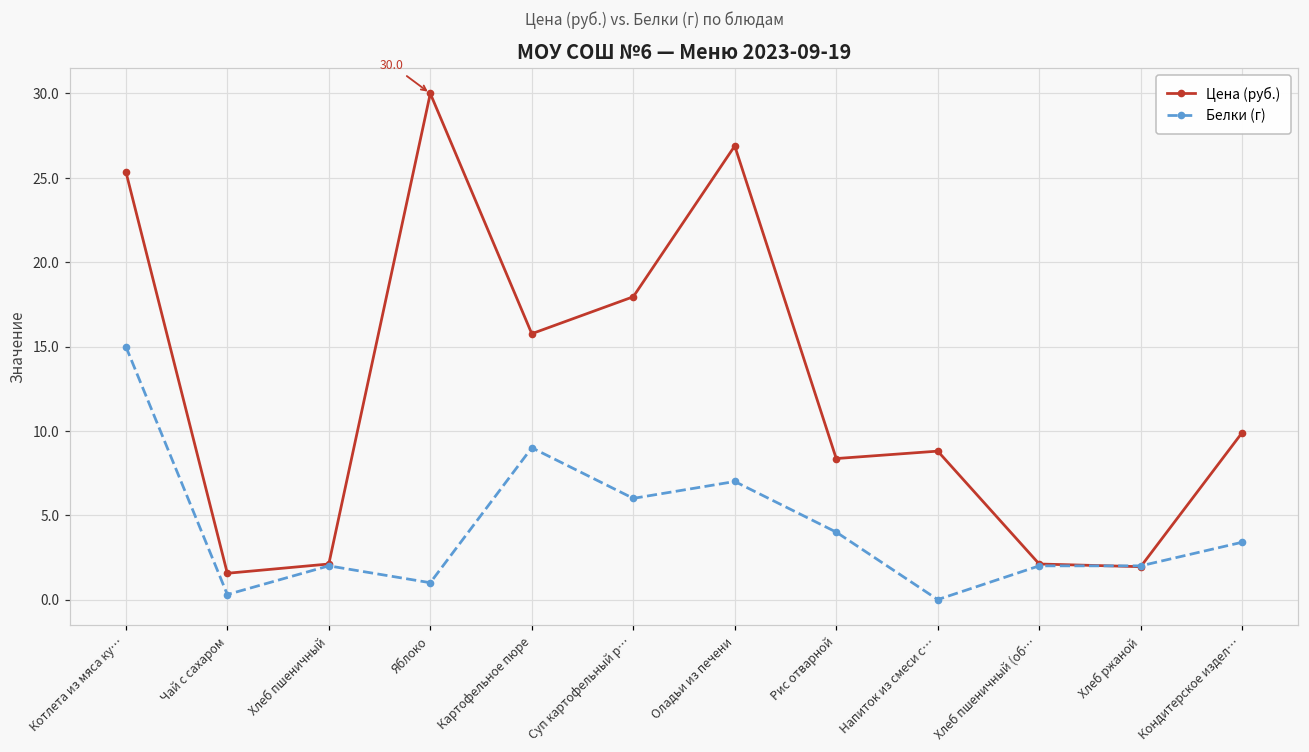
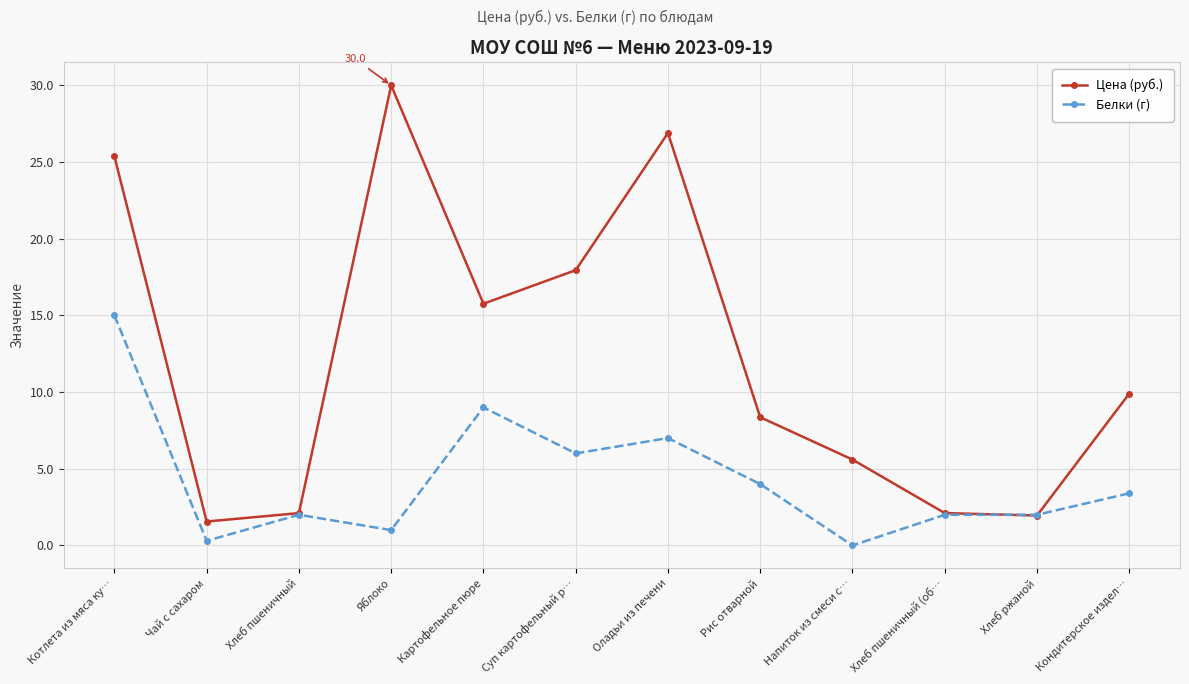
  {
    "Цена (руб.)": {
      "Котлета из мяса ку…": 25.4,
      "Чай с сахаром": 1.6,
      "Картофельное пюре": 15.8,
      "Суп картофельный р…": 18.0,
      "Оладьи из печени": 26.9,
      "Рис отварной": 8.4,
-     "Напиток из смеси с…": 8.8,
+     "Напиток из смеси с…": 5.6,
      "Кондитерское издел…": 9.9
    },
    "Белки (г)": {
      "Котлета из мяса ку…": 15.0,
      "Чай с сахаром": 0.3,
      "Яблоко": 1.0,
      "Картофельное пюре": 9.0,
      "Суп картофельный р…": 6.0,
      "Оладьи из печени": 7.0,
      "Рис отварной": 4.0,
      "Напиток из смеси с…": 0.0,
      "Кондитерское издел…": 3.4
    }
  }
